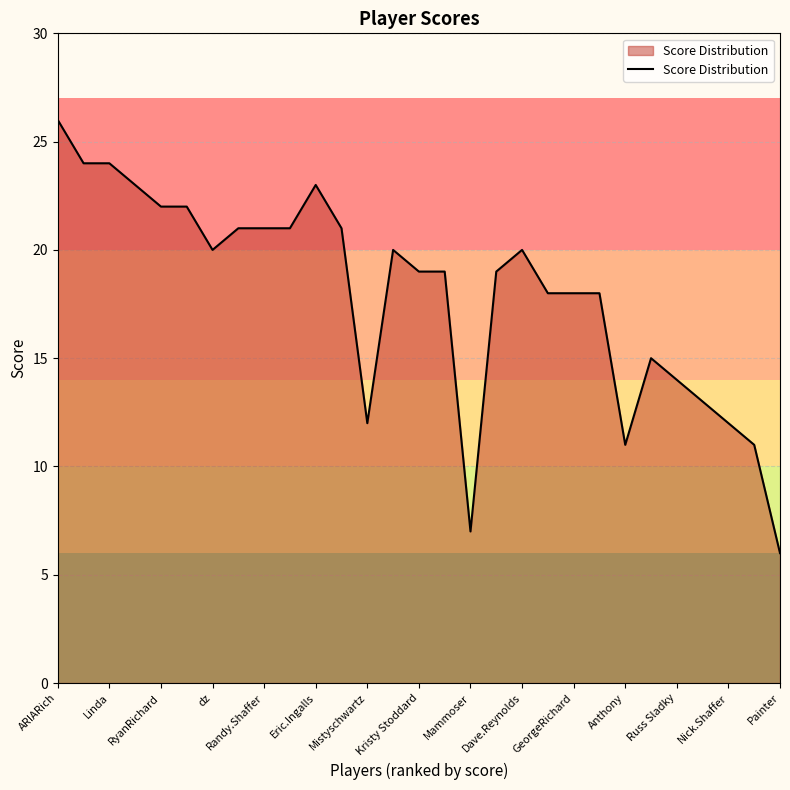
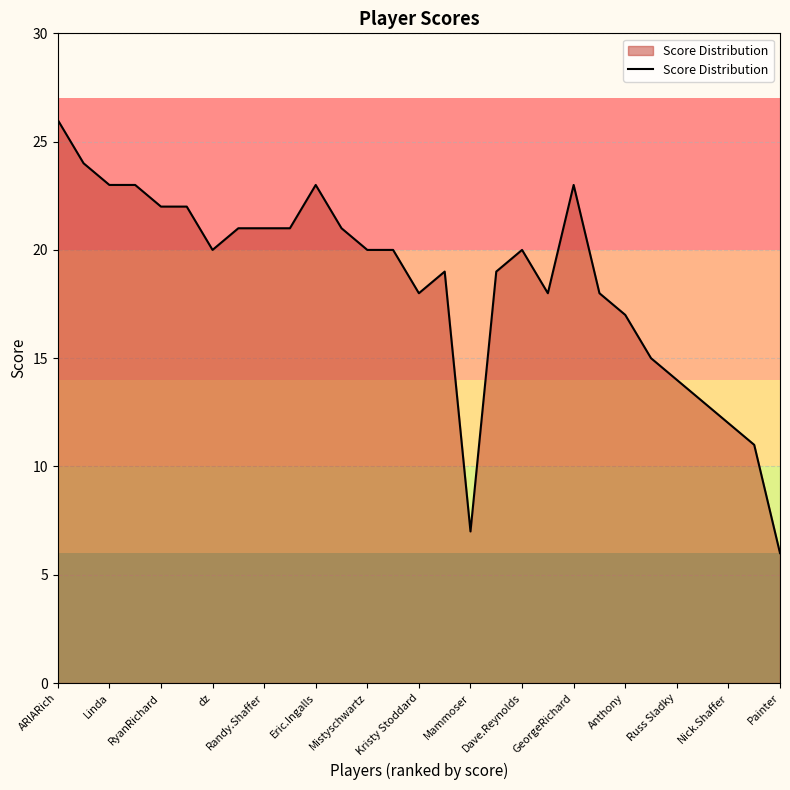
  {
    "ARIARich": 26,
-   "Linda": 24,
+   "Linda": 23,
    "RyanRichard": 22,
    "dz": 20,
    "Randy.Shaffer": 21,
    "Eric.Ingalls": 23,
-   "Mistyschwartz": 12,
-   "Kristy Stoddard": 19,
+   "Mistyschwartz": 20,
+   "Kristy Stoddard": 18,
    "Mammoser": 7,
    "Dave.Reynolds": 20,
-   "GeorgeRichard": 18,
-   "Anthony": 11,
+   "GeorgeRichard": 23,
+   "Anthony": 17,
    "Russ Sladky": 14,
    "Nick.Shaffer": 12,
    "Painter": 6
  }
